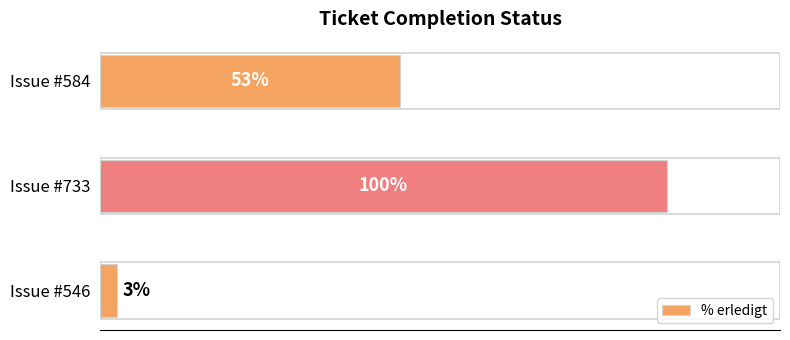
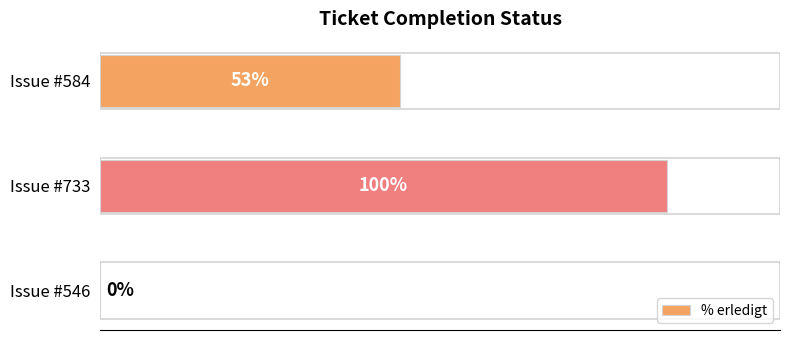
  {
    "Issue #584": "53%",
    "Issue #733": "100%",
-   "Issue #546": "3%"
+   "Issue #546": "0%"
  }
